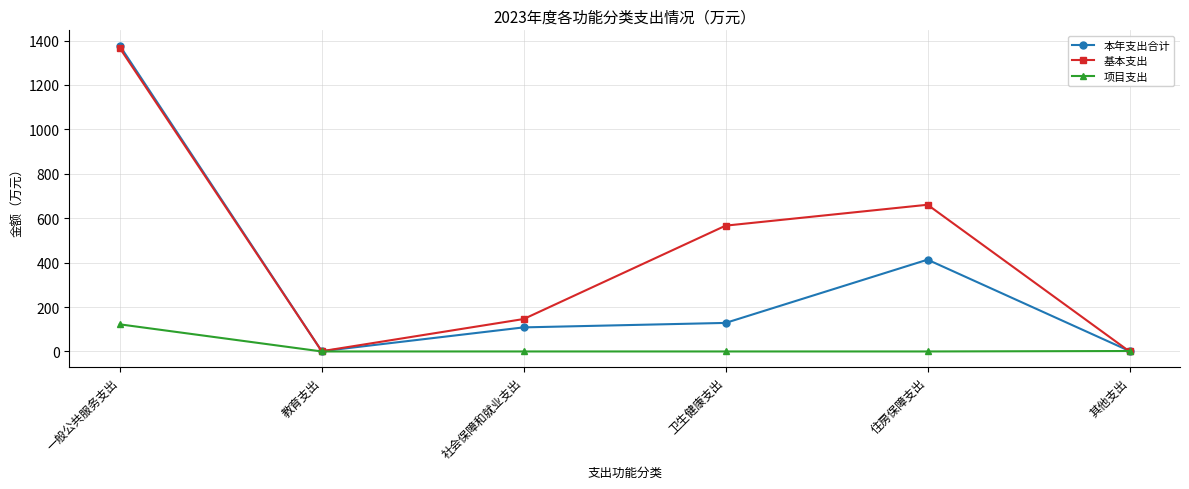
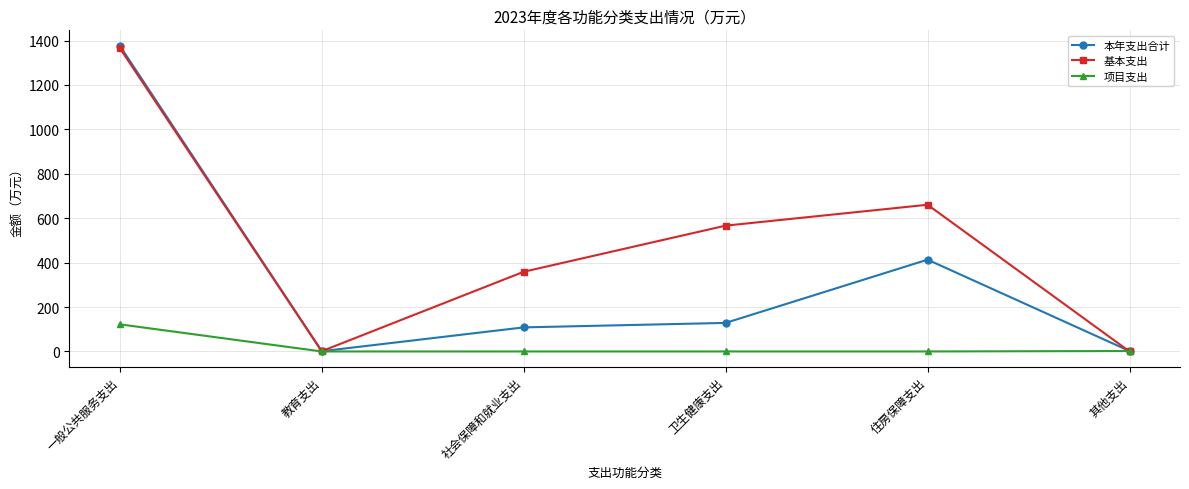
  {
    "本年支出合计": {
      "社会保障和就业支出": 110,
      "卫生健康支出": 130,
      "住房保障支出": 410
    },
    "基本支出": {
-     "社会保障和就业支出": 150,
+     "社会保障和就业支出": 360,
      "卫生健康支出": 570,
      "住房保障支出": 660
    },
    "项目支出": {
      "一般公共服务支出": 120,
      "社会保障和就业支出": 0,
      "卫生健康支出": 0,
      "住房保障支出": 0
    }
  }
